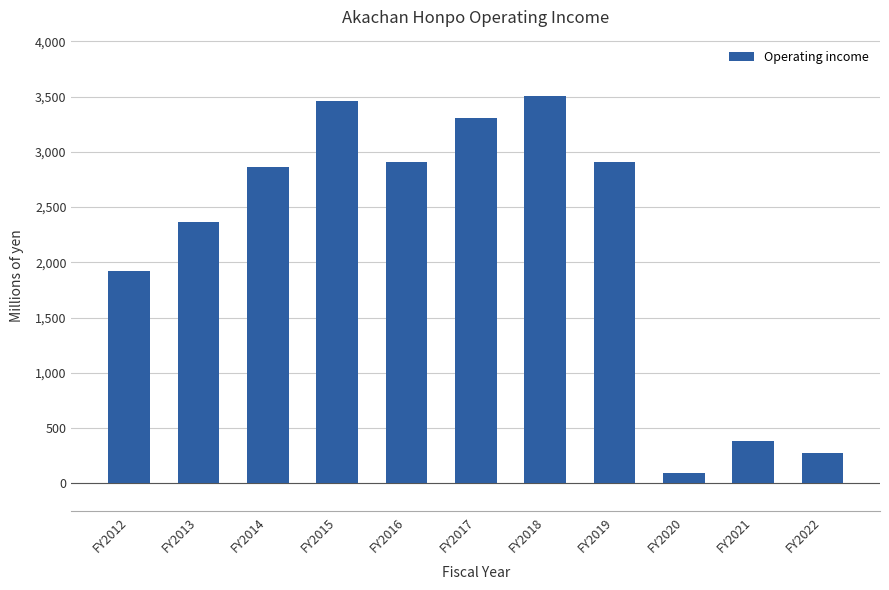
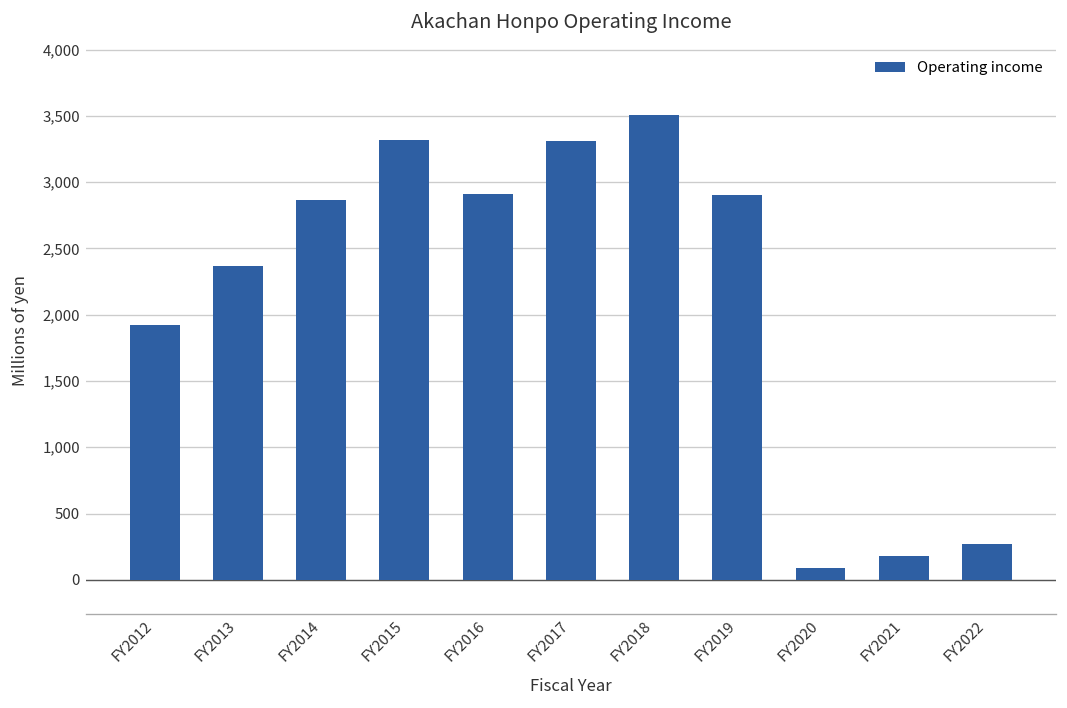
  {
    "FY2012": "1,920",
    "FY2013": "2,370",
    "FY2014": "2,870",
-   "FY2015": "3,460",
+   "FY2015": "3,320",
    "FY2016": "2,910",
    "FY2017": "3,310",
    "FY2018": "3,500",
    "FY2019": "2,910",
    "FY2020": "90",
-   "FY2021": "380",
+   "FY2021": "180",
    "FY2022": "270"
  }
